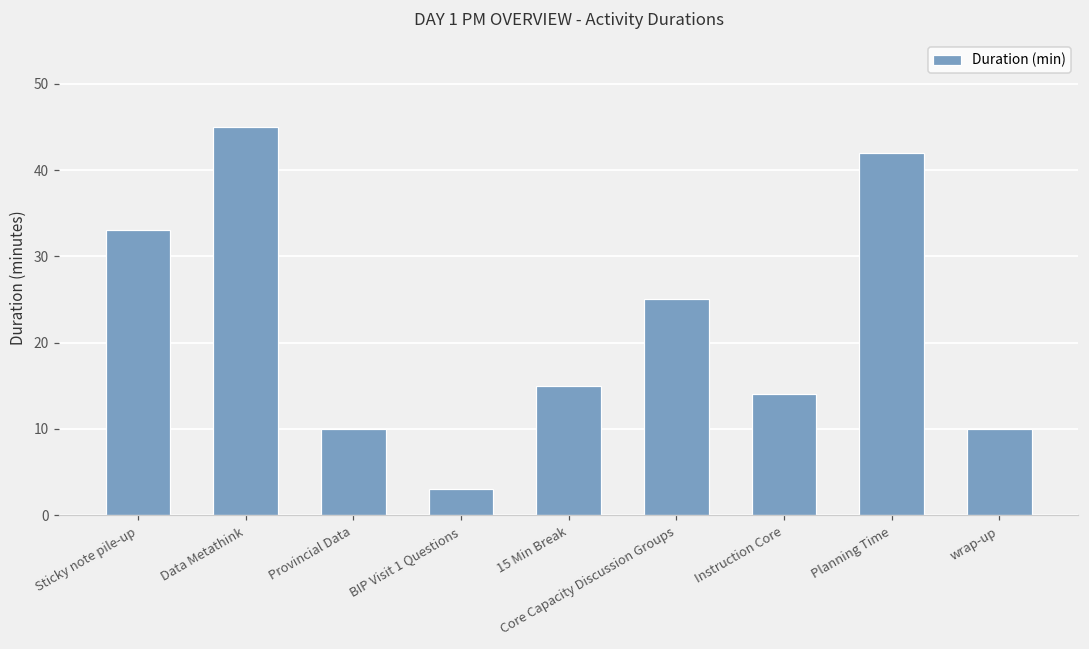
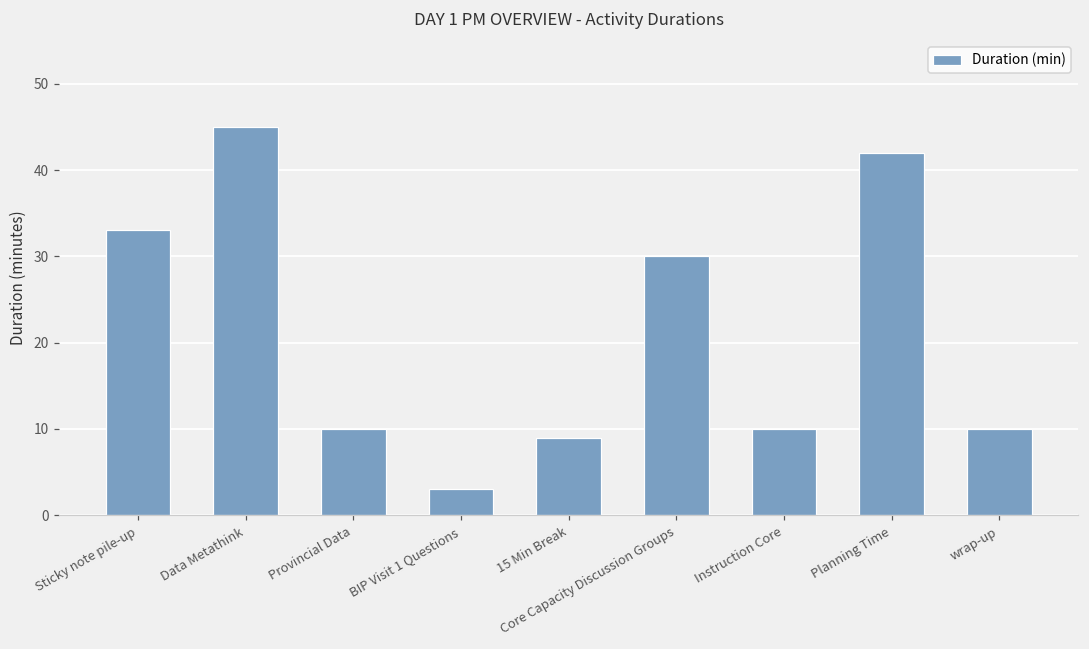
  {
    "Sticky note pile-up": 33,
    "Data Metathink": 45,
    "Provincial Data": 10,
    "BIP Visit 1 Questions": 3,
-   "15 Min Break": 15,
-   "Core Capacity Discussion Groups": 25,
-   "Instruction Core": 14,
+   "15 Min Break": 9,
+   "Core Capacity Discussion Groups": 30,
+   "Instruction Core": 10,
    "Planning Time": 42,
    "wrap-up": 10
  }
